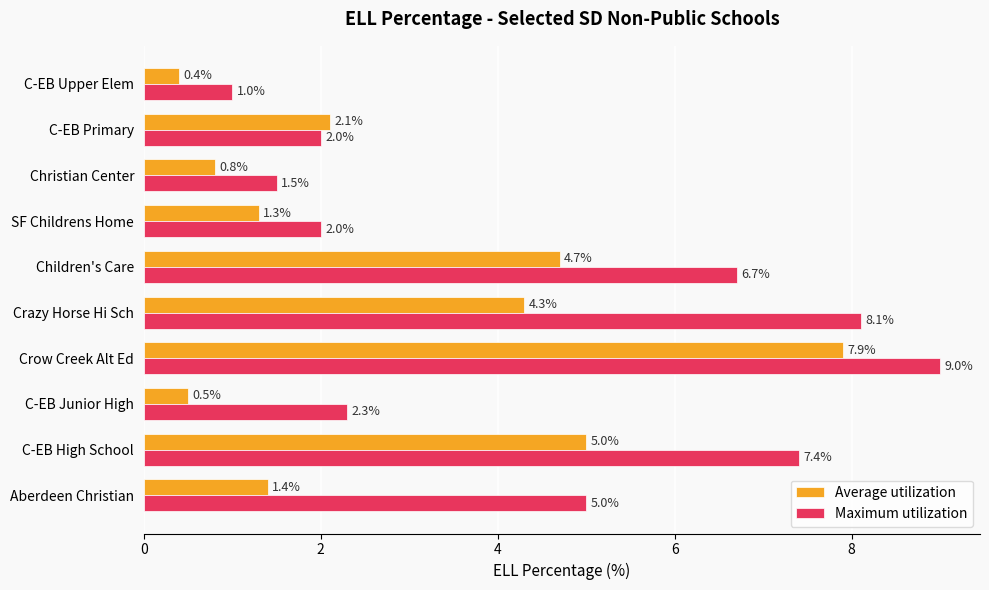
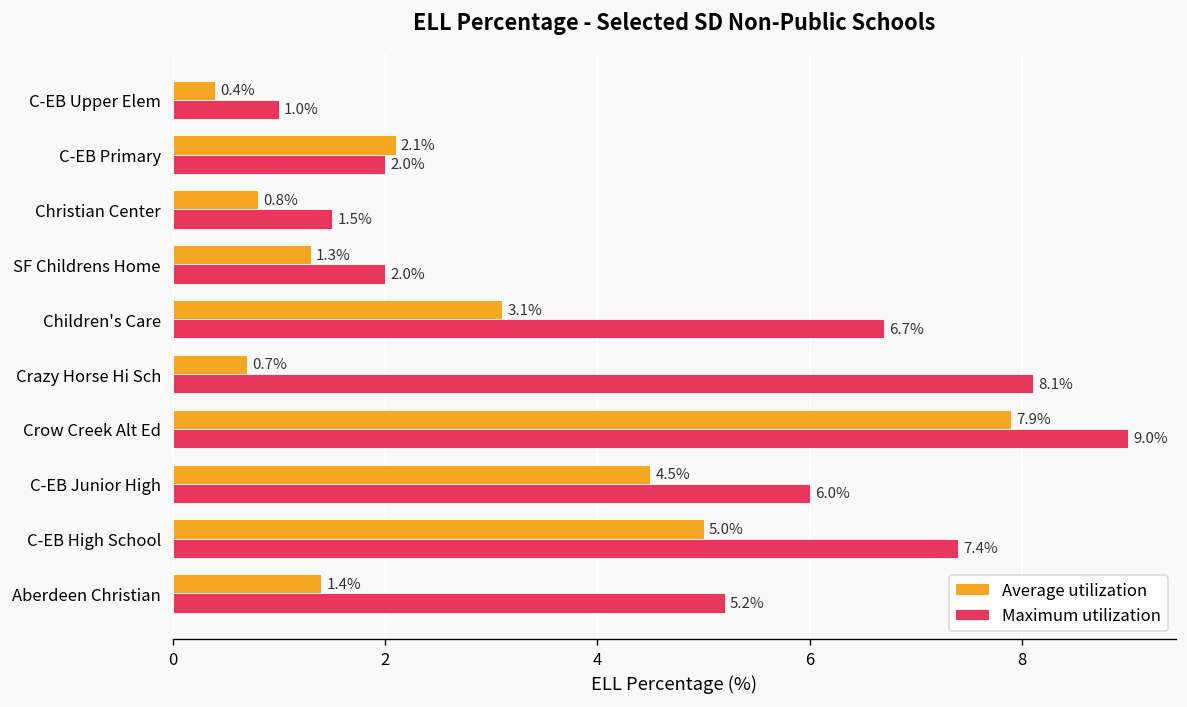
  {
    "Average utilization": {
      "C-EB Upper Elem": "0.4%",
      "C-EB Primary": "2.1%",
      "Christian Center": "0.8%",
      "SF Childrens Home": "1.3%",
-     "Children's Care": "4.7%",
-     "Crazy Horse Hi Sch": "4.3%",
+     "Children's Care": "3.1%",
+     "Crazy Horse Hi Sch": "0.7%",
      "Crow Creek Alt Ed": "7.9%",
-     "C-EB Junior High": "0.5%",
+     "C-EB Junior High": "4.5%",
      "C-EB High School": "5.0%",
      "Aberdeen Christian": "1.4%"
    },
    "Maximum utilization": {
      "C-EB Upper Elem": "1.0%",
      "C-EB Primary": "2.0%",
      "Christian Center": "1.5%",
      "SF Childrens Home": "2.0%",
      "Children's Care": "6.7%",
      "Crazy Horse Hi Sch": "8.1%",
      "Crow Creek Alt Ed": "9.0%",
-     "C-EB Junior High": "2.3%",
+     "C-EB Junior High": "6.0%",
      "C-EB High School": "7.4%",
-     "Aberdeen Christian": "5.0%"
+     "Aberdeen Christian": "5.2%"
    }
  }
